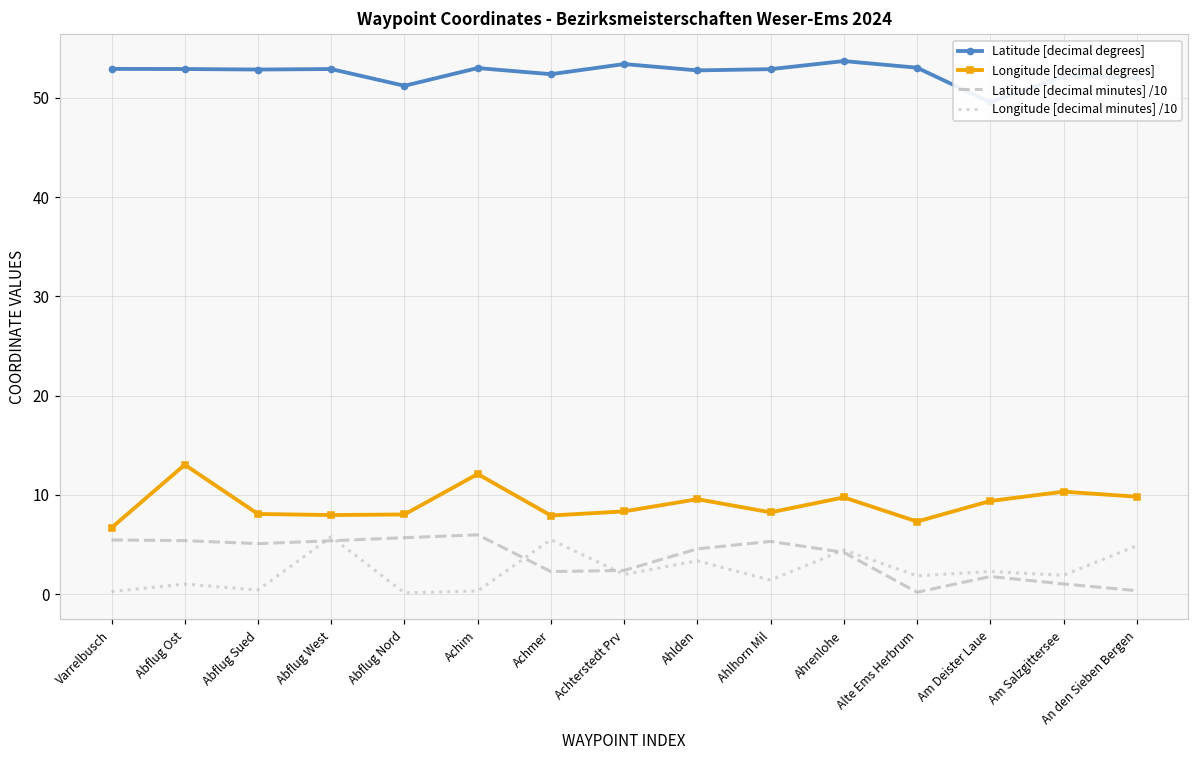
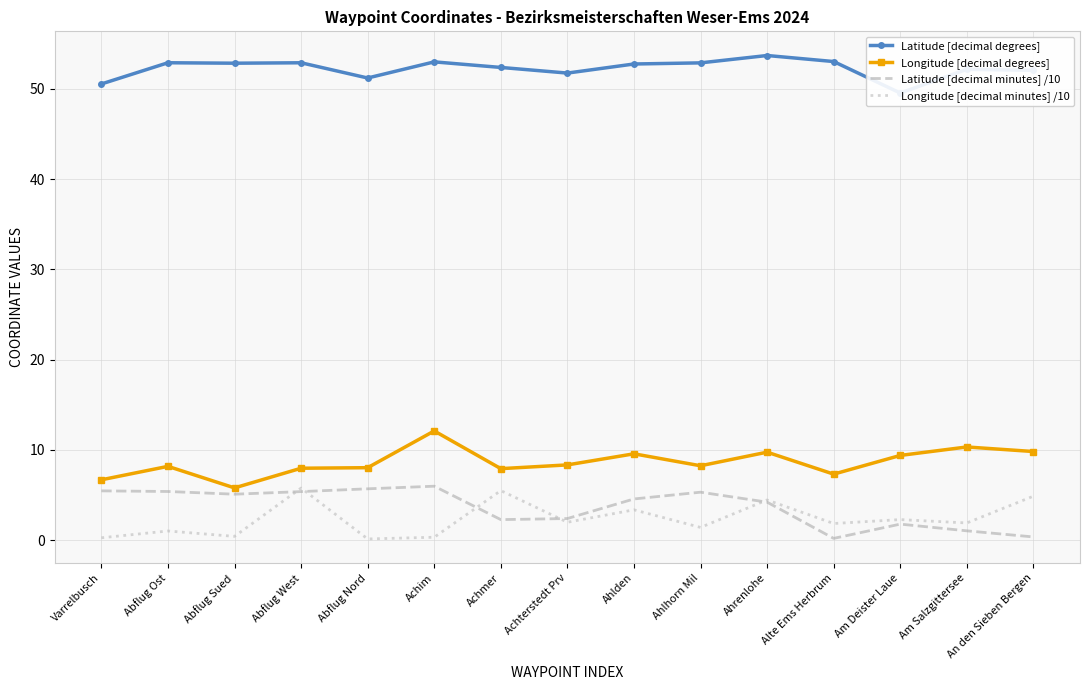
  {
    "Latitude [decimal degrees]": {
-     "Varrelbusch": 53,
+     "Varrelbusch": 51,
      "Abflug Ost": 53,
      "Abflug Sued": 53,
      "Abflug West": 53,
      "Abflug Nord": 51,
      "Achim": 53,
      "Achmer": 52,
-     "Achterstedt Prv": 53,
+     "Achterstedt Prv": 52,
      "Ahlden": 53,
      "Ahlhorn Mil": 53,
      "Ahrenlohe": 54,
      "Alte Ems Herbrum": 53
    },
    "Longitude [decimal degrees]": {
      "Varrelbusch": 7,
-     "Abflug Ost": 13,
-     "Abflug Sued": 8,
+     "Abflug Ost": 8,
+     "Abflug Sued": 6,
      "Abflug West": 8,
      "Abflug Nord": 8,
      "Achim": 12,
      "Achmer": 8,
      "Achterstedt Prv": 8,
      "Ahlden": 10,
      "Ahlhorn Mil": 8,
      "Ahrenlohe": 10,
      "Alte Ems Herbrum": 7,
      "Am Deister Laue": 9,
      "Am Salzgittersee": 10,
      "An den Sieben Bergen": 10
    }
  }
